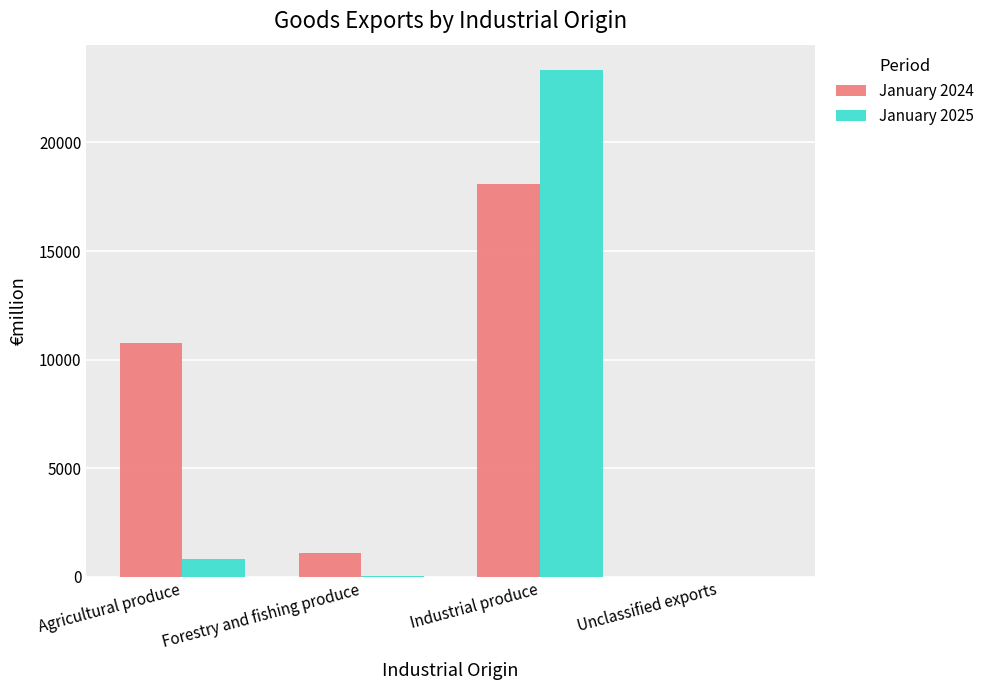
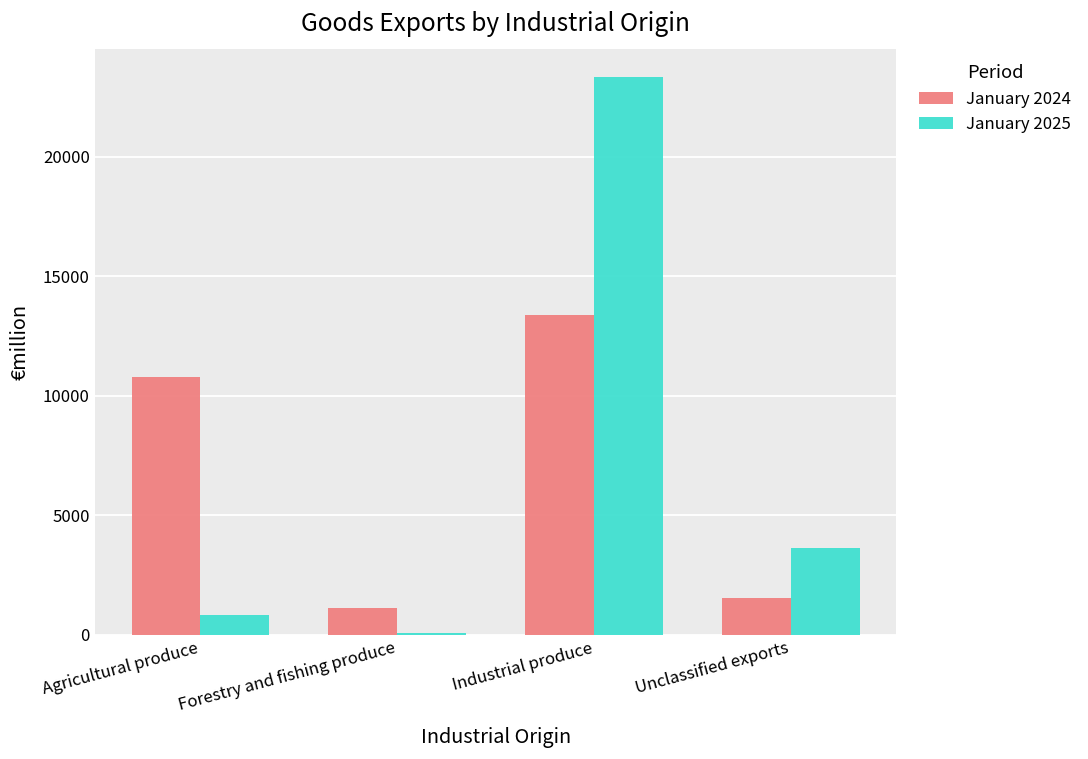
  {
    "January 2024": {
      "Agricultural produce": 10800,
      "Forestry and fishing produce": 1100,
-     "Industrial produce": 18100,
-     "Unclassified exports": 0
+     "Industrial produce": 13400,
+     "Unclassified exports": 1500
    },
    "January 2025": {
      "Agricultural produce": 800,
      "Industrial produce": 23300,
-     "Unclassified exports": 0
+     "Unclassified exports": 3600
    }
  }
